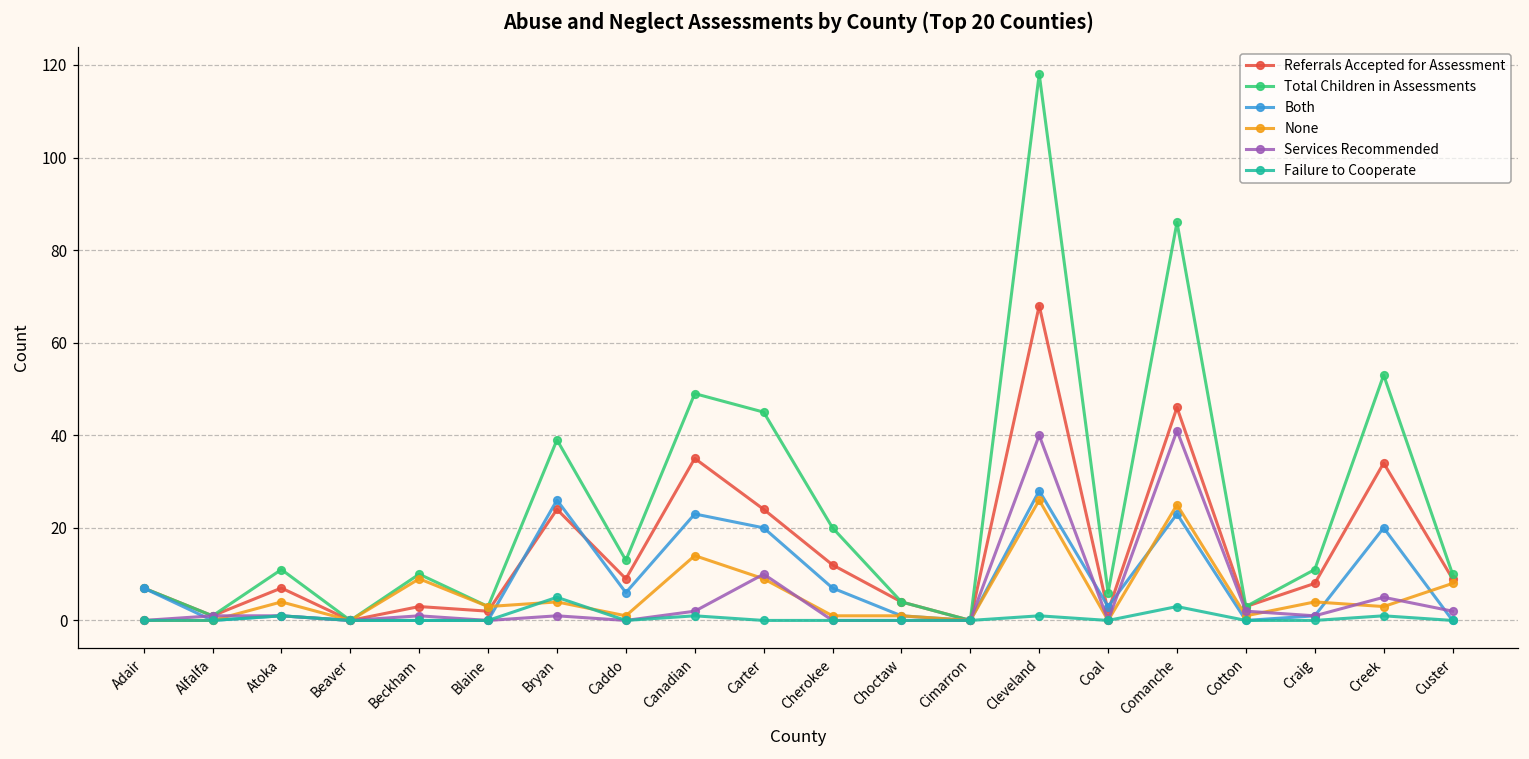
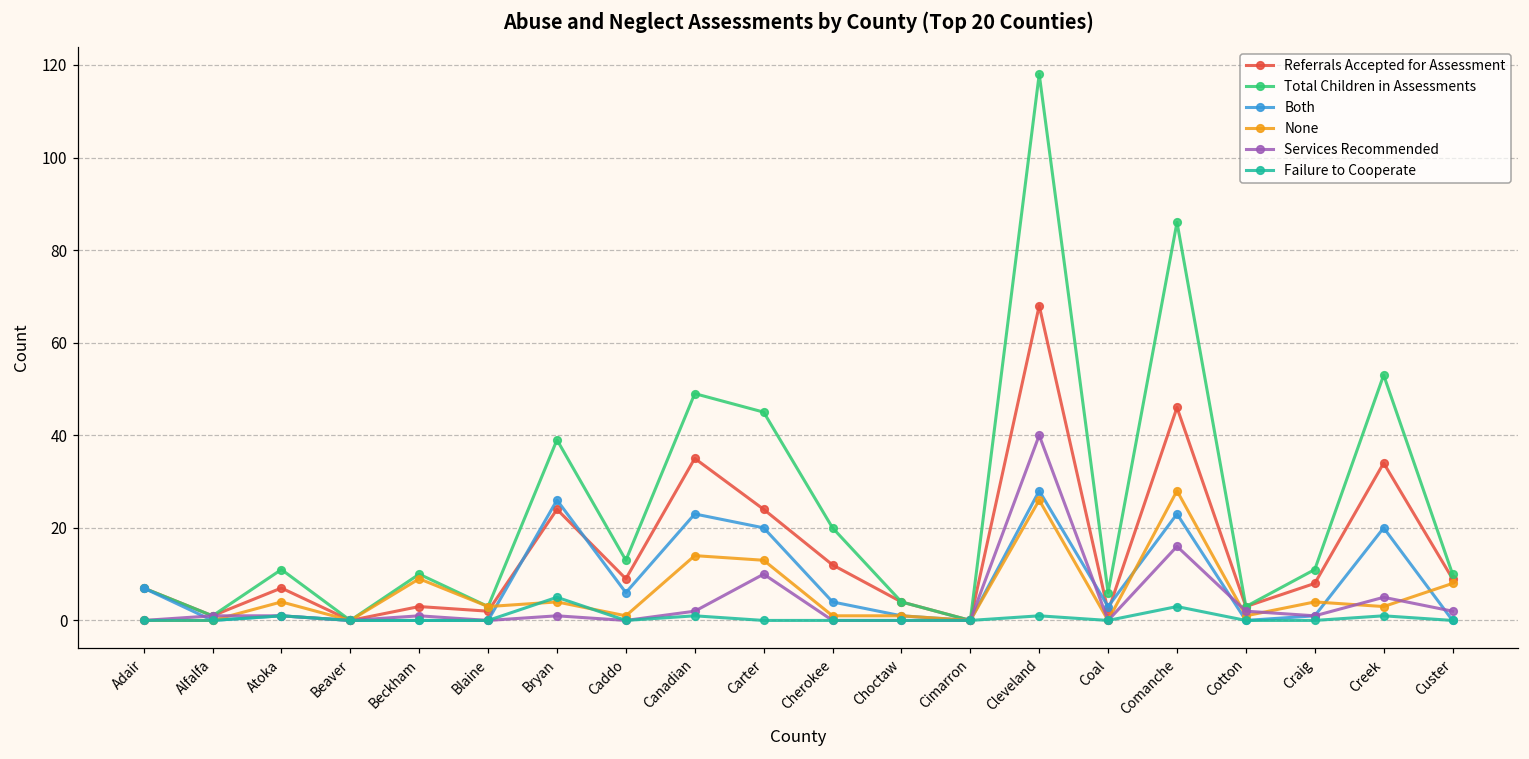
  {
    "Referrals Accepted for Assessment": {
      "Atoka": 7,
      "Beckham": 3,
      "Blaine": 2,
      "Bryan": 24,
      "Caddo": 9,
      "Canadian": 35,
      "Carter": 24,
      "Cherokee": 12,
      "Cleveland": 68,
      "Coal": 2,
      "Comanche": 46,
      "Craig": 8,
      "Creek": 34,
      "Custer": 9
    },
    "Both": {
      "Bryan": 26,
      "Caddo": 6,
      "Canadian": 23,
      "Carter": 20,
-     "Cherokee": 7,
+     "Cherokee": 4,
      "Cleveland": 28,
      "Coal": 3,
      "Comanche": 23,
      "Creek": 20
    },
    "None": {
      "Atoka": 4,
      "Beckham": 9,
      "Bryan": 4,
      "Caddo": 1,
      "Canadian": 14,
-     "Carter": 9,
+     "Carter": 13,
      "Cherokee": 1,
      "Cleveland": 26,
-     "Comanche": 25,
+     "Comanche": 28,
      "Cotton": 1,
      "Craig": 4,
      "Creek": 3,
      "Custer": 8
    },
    "Services Recommended": {
      "Beckham": 1,
      "Bryan": 1,
      "Canadian": 2,
      "Carter": 10,
      "Cleveland": 40,
-     "Comanche": 41,
+     "Comanche": 16,
      "Cotton": 2,
      "Creek": 5,
      "Custer": 2
    }
  }
